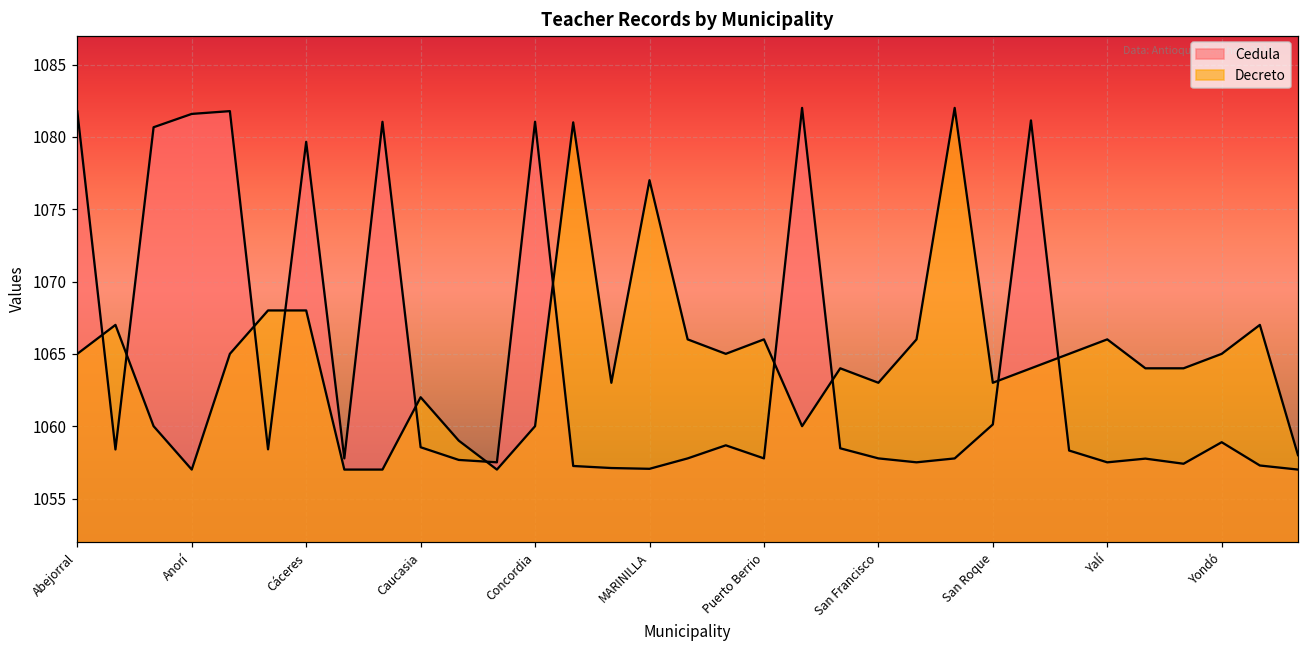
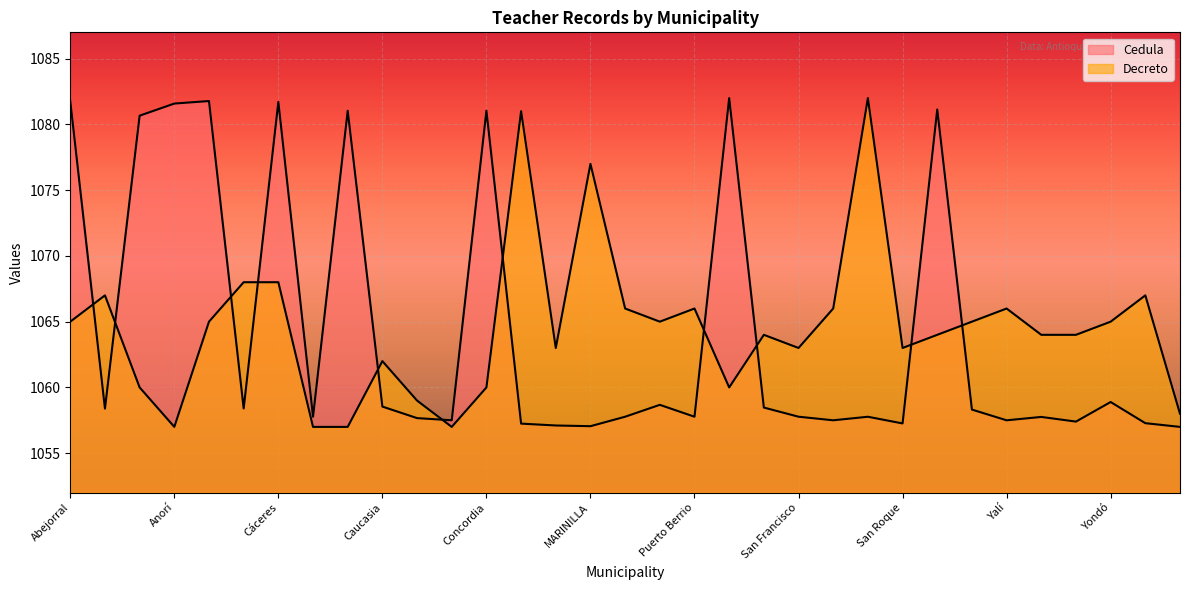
  {
    "Cedula": {
      "Abejorral": 1081.8,
      "Anorí": 1081.6,
-     "Cáceres": 1079.7,
+     "Cáceres": 1081.7,
      "Concordia": 1081.0,
      "MARINILLA": 1057.1,
      "San Francisco": 1057.8,
-     "San Roque": 1060.1,
+     "San Roque": 1057.3,
      "Yalí": 1057.5,
      "Yondó": 1058.9
    },
    "Decreto": {
      "Abejorral": 1065.0,
      "Anorí": 1057.0,
      "Cáceres": 1068.0,
      "Concordia": 1060.0,
      "MARINILLA": 1077.0,
      "San Francisco": 1063.0,
      "San Roque": 1063.0,
      "Yalí": 1066.0,
      "Yondó": 1065.0
    }
  }
